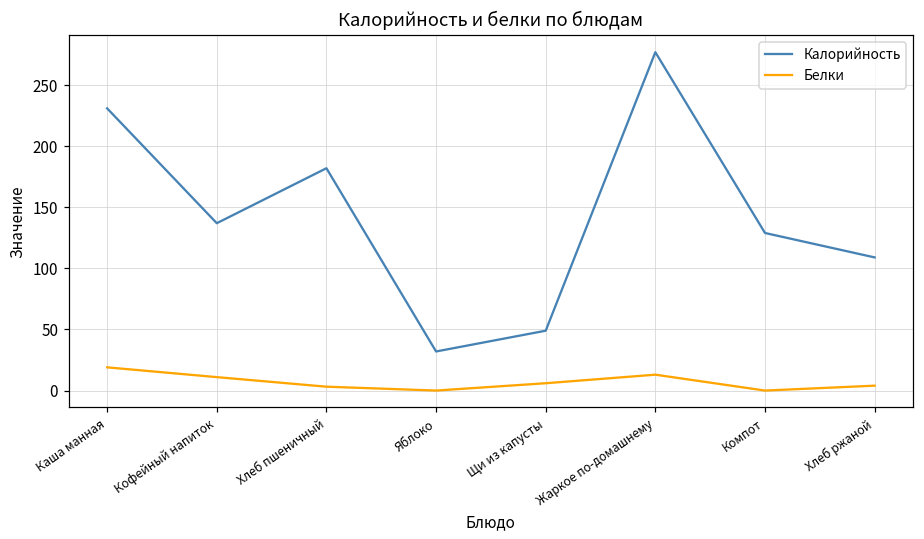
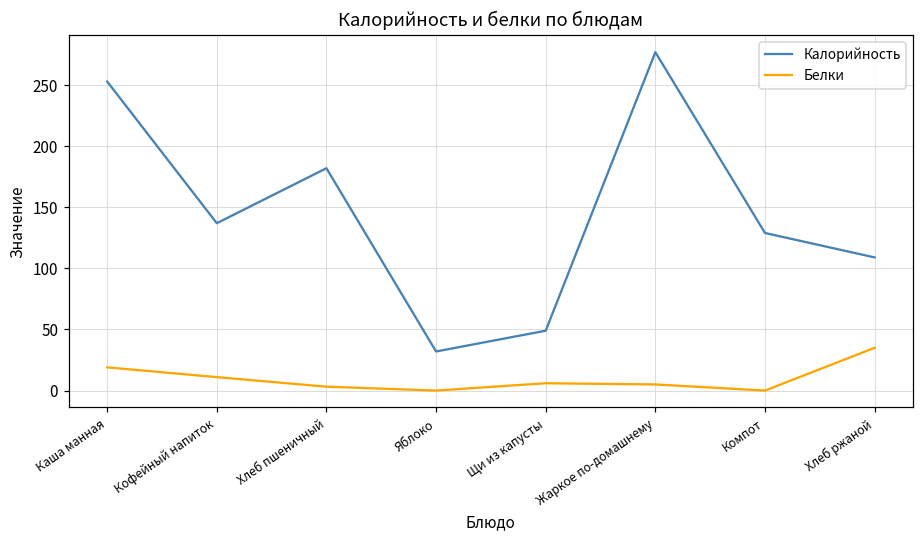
  {
    "Калорийность": {
-     "Каша манная": 231,
+     "Каша манная": 253,
      "Кофейный напиток": 137,
      "Хлеб пшеничный": 182,
      "Яблоко": 32,
      "Щи из капусты": 49,
      "Жаркое по-домашнему": 277,
      "Компот": 129,
      "Хлеб ржаной": 109
    },
    "Белки": {
      "Каша манная": 19,
      "Кофейный напиток": 11,
      "Хлеб пшеничный": 3,
      "Яблоко": 0,
      "Щи из капусты": 6,
-     "Жаркое по-домашнему": 13,
+     "Жаркое по-домашнему": 5,
      "Компот": 0,
-     "Хлеб ржаной": 4
+     "Хлеб ржаной": 35
    }
  }
